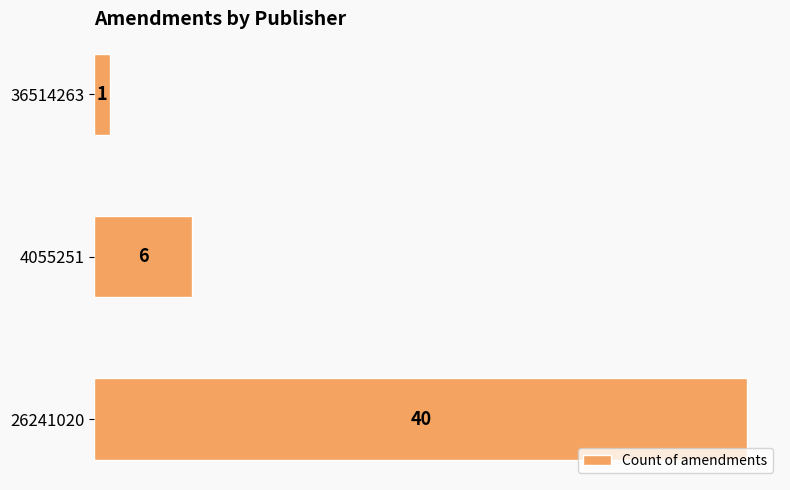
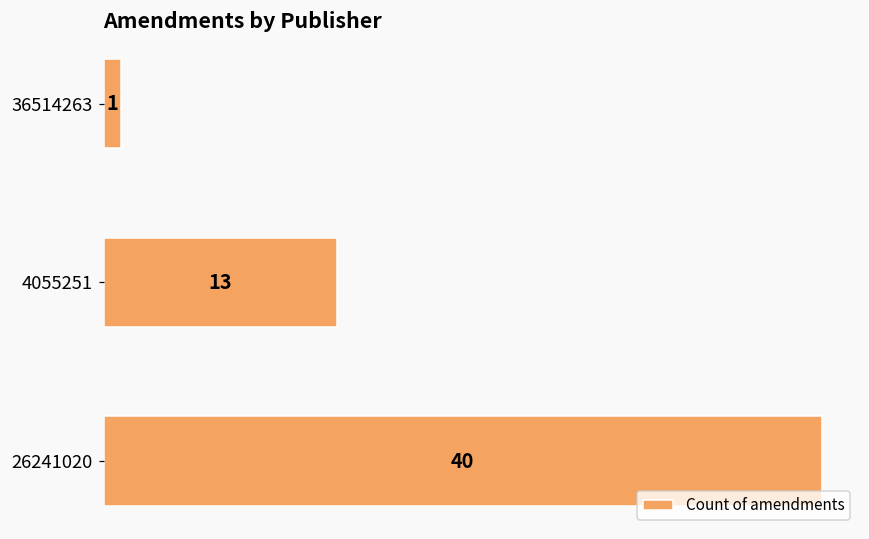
  {
    "36514263": 1,
-   "4055251": 6,
+   "4055251": 13,
    "26241020": 40
  }
